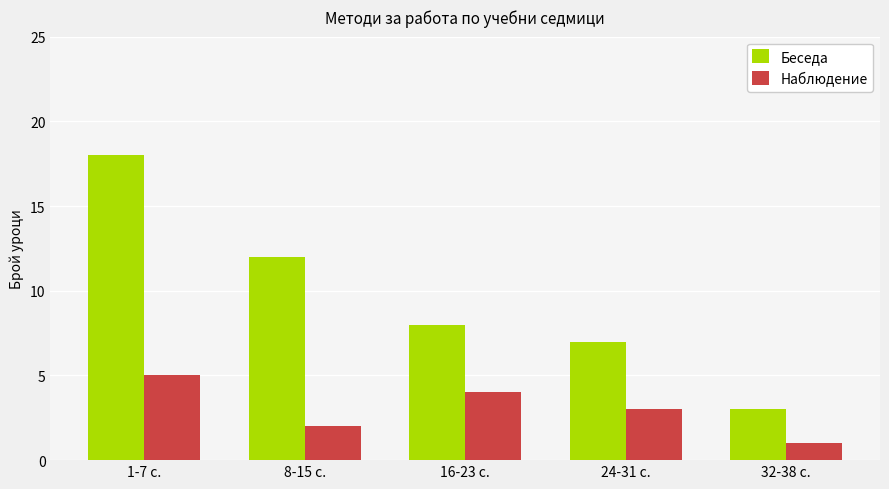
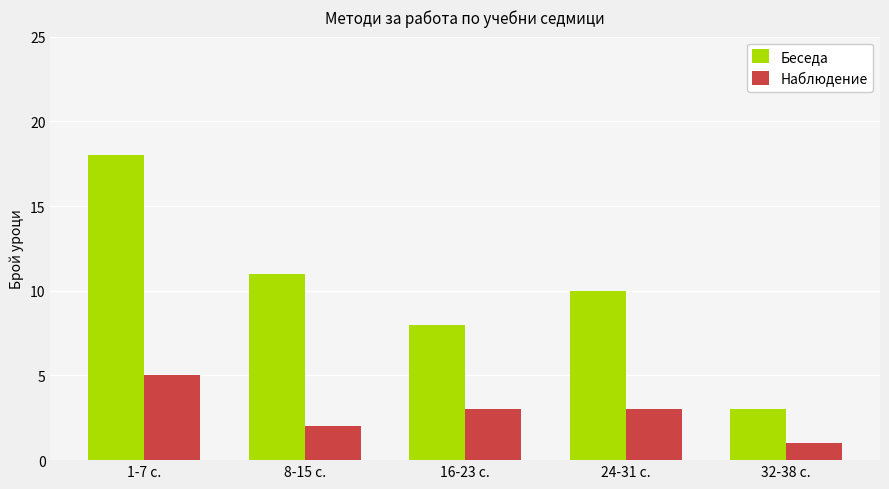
  {
    "Беседа": {
      "1-7 с.": 18,
-     "8-15 с.": 12,
+     "8-15 с.": 11,
      "16-23 с.": 8,
-     "24-31 с.": 7,
+     "24-31 с.": 10,
      "32-38 с.": 3
    },
    "Наблюдение": {
      "1-7 с.": 5,
      "8-15 с.": 2,
-     "16-23 с.": 4,
+     "16-23 с.": 3,
      "24-31 с.": 3,
      "32-38 с.": 1
    }
  }
